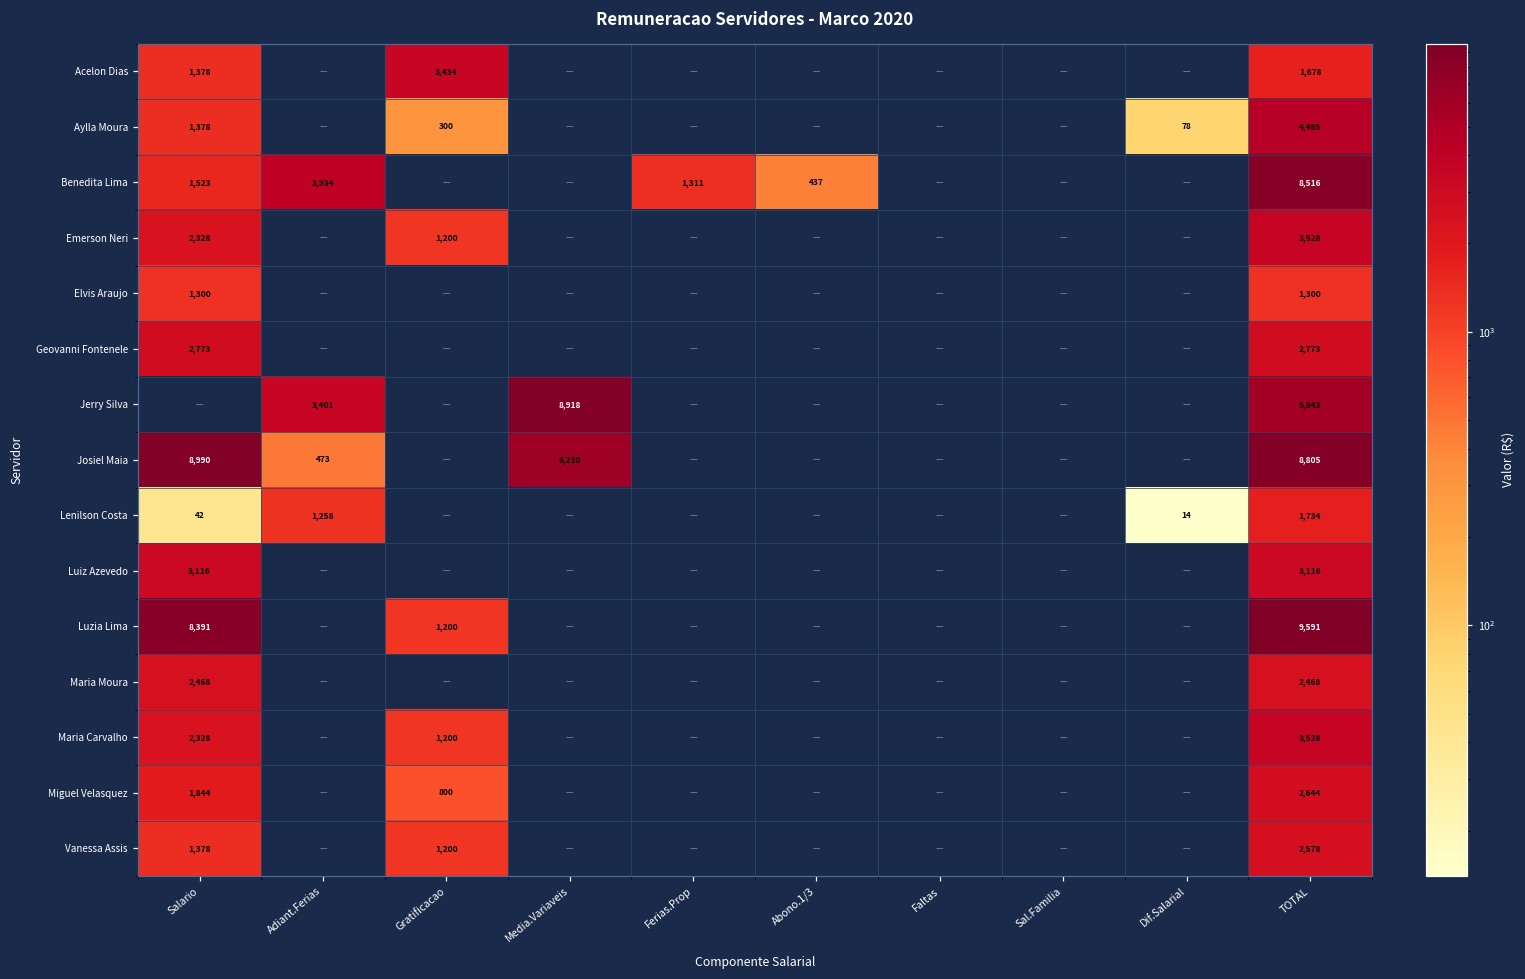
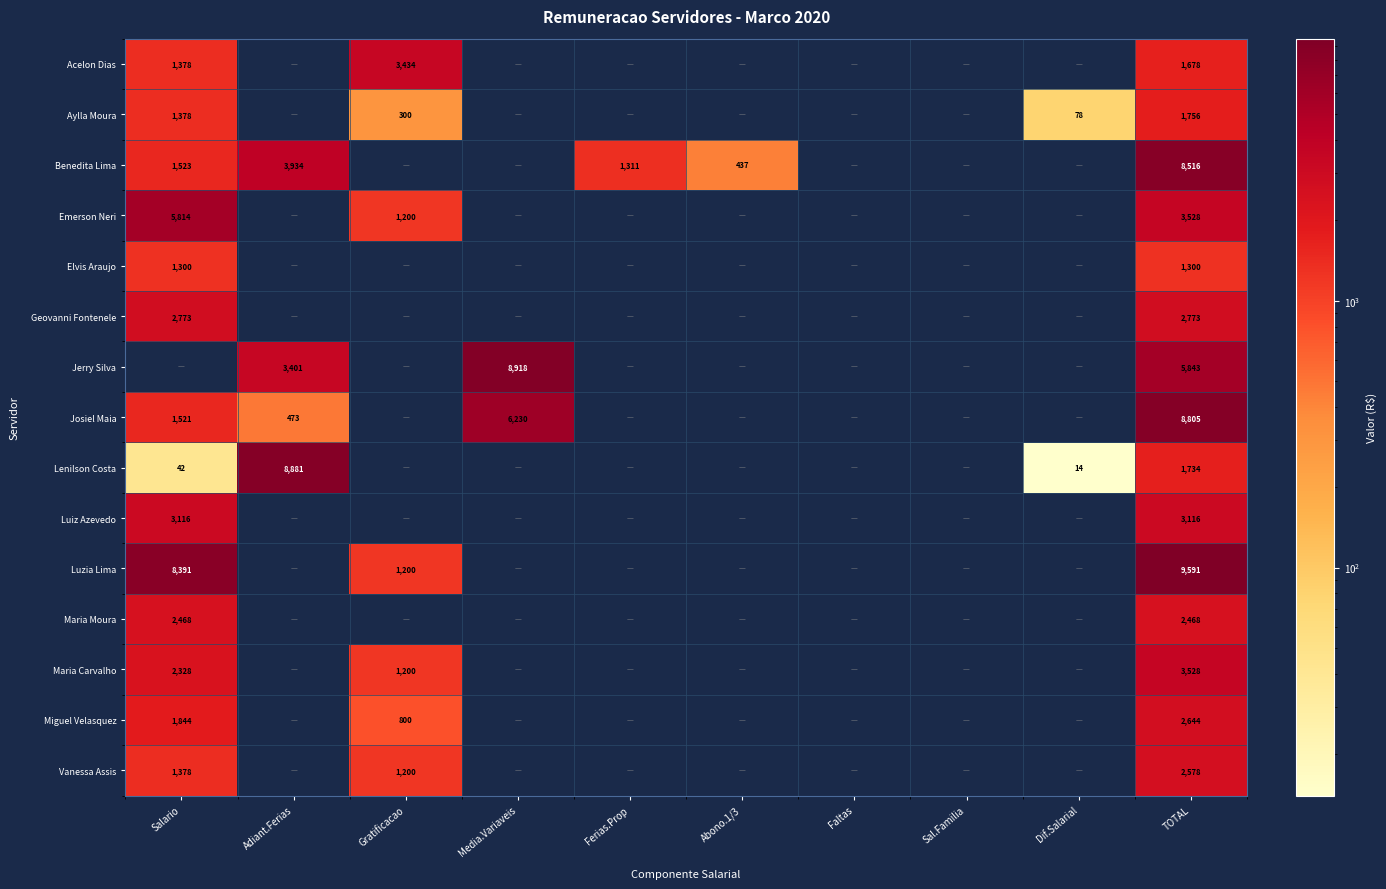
  {
    "Acelon Dias": {
      "Salario": "1,378",
      "Gratificacao": "3,434",
      "TOTAL": "1,678"
    },
    "Aylla Moura": {
      "Salario": "1,378",
      "Gratificacao": "300",
      "Dif.Salarial": "78",
-     "TOTAL": "4,485"
+     "TOTAL": "1,756"
    },
    "Benedita Lima": {
      "Salario": "1,523",
      "Adiant.Ferias": "3,934",
      "Ferias.Prop": "1,311",
      "Abono.1/3": "437",
      "TOTAL": "8,516"
    },
    "Emerson Neri": {
-     "Salario": "2,328",
+     "Salario": "5,814",
      "Gratificacao": "1,200",
      "TOTAL": "3,528"
    },
    "Elvis Araujo": {
      "Salario": "1,300",
      "TOTAL": "1,300"
    },
    "Geovanni Fontenele": {
      "Salario": "2,773",
      "TOTAL": "2,773"
    },
    "Jerry Silva": {
      "Adiant.Ferias": "3,401",
      "Media.Variaveis": "8,918",
      "TOTAL": "5,843"
    },
    "Josiel Maia": {
-     "Salario": "8,990",
+     "Salario": "1,521",
      "Adiant.Ferias": "473",
      "Media.Variaveis": "6,230",
      "TOTAL": "8,805"
    },
    "Lenilson Costa": {
      "Salario": "42",
-     "Adiant.Ferias": "1,258",
+     "Adiant.Ferias": "8,881",
      "Dif.Salarial": "14",
      "TOTAL": "1,734"
    },
    "Luiz Azevedo": {
      "Salario": "3,116",
      "TOTAL": "3,116"
    },
    "Luzia Lima": {
      "Salario": "8,391",
      "Gratificacao": "1,200",
      "TOTAL": "9,591"
    },
    "Maria Moura": {
      "Salario": "2,468",
      "TOTAL": "2,468"
    },
    "Maria Carvalho": {
      "Salario": "2,328",
      "Gratificacao": "1,200",
      "TOTAL": "3,528"
    },
    "Miguel Velasquez": {
      "Salario": "1,844",
      "Gratificacao": "800",
      "TOTAL": "2,644"
    },
    "Vanessa Assis": {
      "Salario": "1,378",
      "Gratificacao": "1,200",
      "TOTAL": "2,578"
    }
  }
